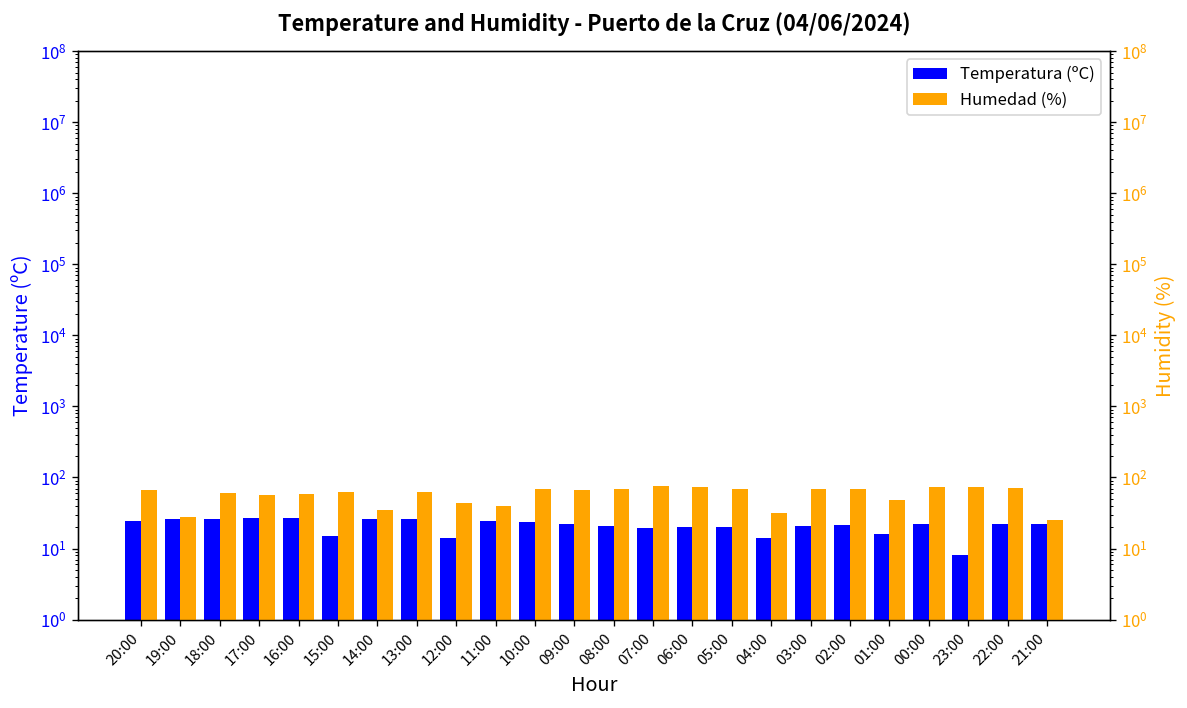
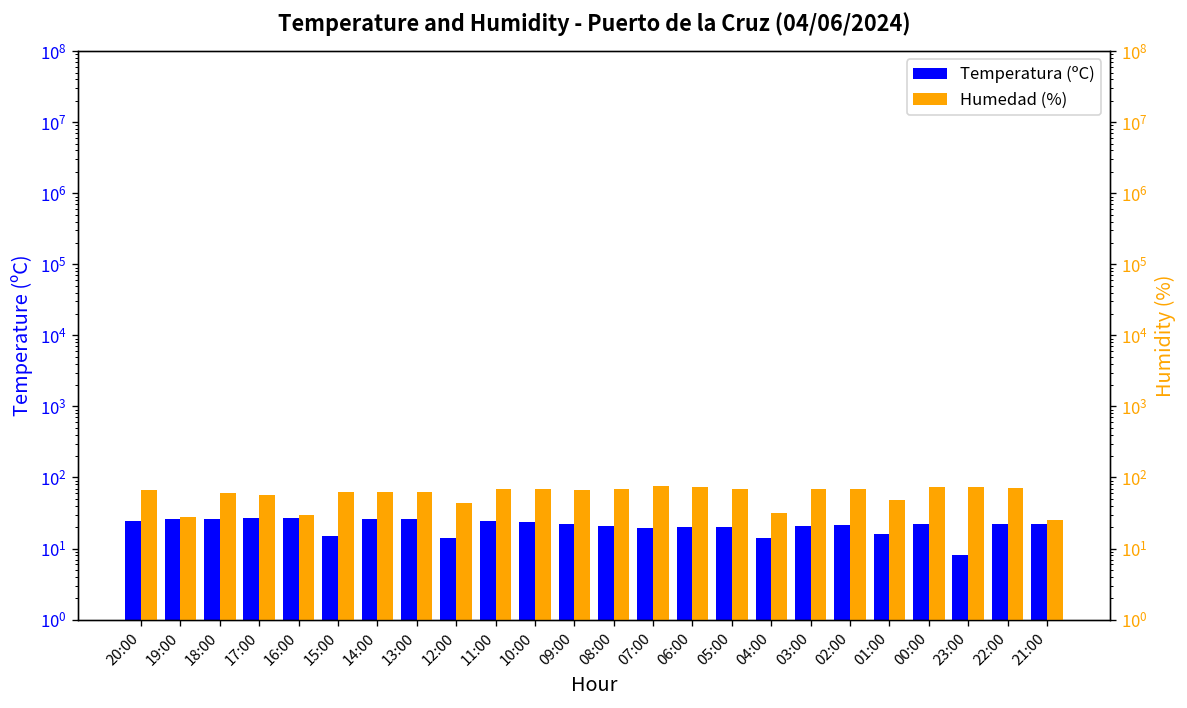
  {
    "Temperatura (ºC)": {
      "20:00": 24,
      "19:00": 30,
      "18:00": 30,
      "17:00": 30,
      "16:00": 30,
      "15:00": 15,
      "14:00": 30,
      "13:00": 30,
      "12:00": 14,
      "11:00": 24,
      "10:00": 24,
      "09:00": 22,
      "08:00": 21,
      "07:00": 20,
      "06:00": 20,
      "05:00": 20,
      "04:00": 14,
      "03:00": 21,
      "02:00": 21,
      "01:00": 16,
      "00:00": 22,
      "23:00": 8,
      "22:00": 22,
      "21:00": 22
    },
    "Humedad (%)": {
      "20:00": 70,
      "19:00": 30,
      "18:00": 60,
      "17:00": 60,
-     "16:00": 60,
+     "16:00": 30,
      "15:00": 60,
-     "14:00": 30,
+     "14:00": 60,
      "13:00": 60,
      "12:00": 40,
-     "11:00": 40,
+     "11:00": 70,
      "10:00": 70,
      "09:00": 70,
      "08:00": 70,
      "07:00": 80,
      "06:00": 70,
      "05:00": 70,
      "04:00": 30,
      "03:00": 70,
      "02:00": 70,
      "01:00": 50,
      "00:00": 70,
      "23:00": 70,
      "22:00": 70,
      "21:00": 26
    }
  }
